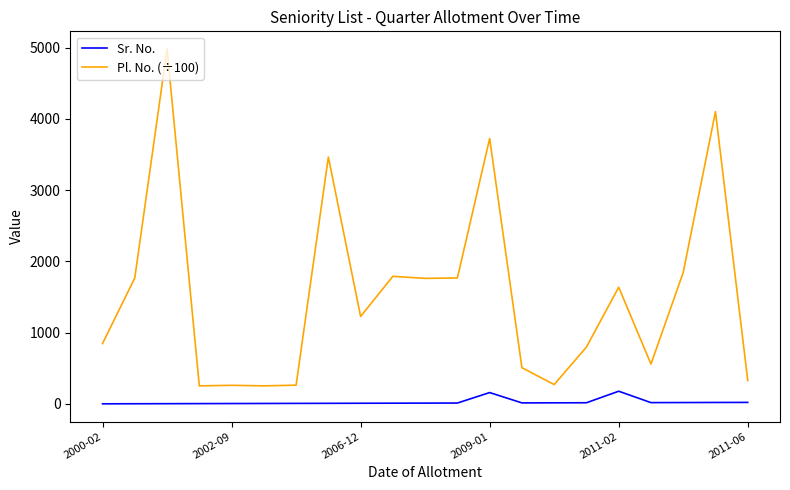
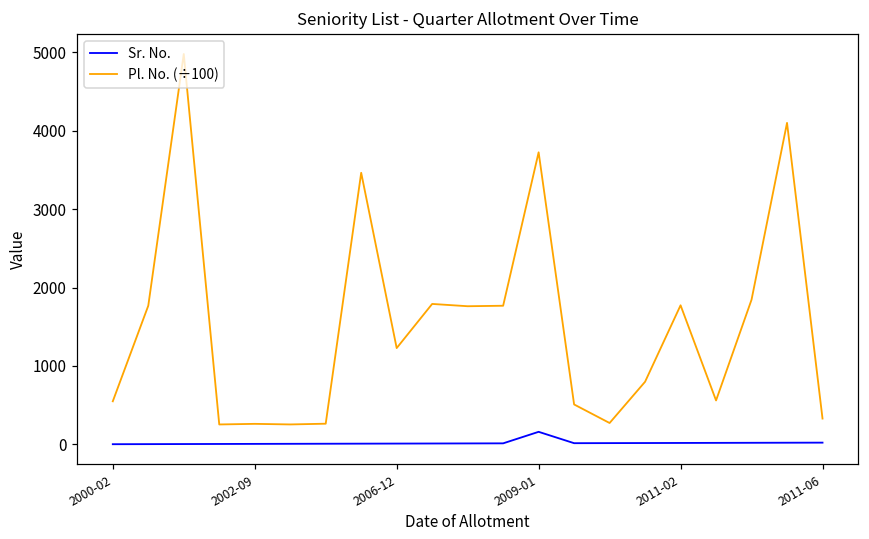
  {
    "Sr. No.": {
      "2000-02": 0,
      "2002-09": 0,
      "2006-12": 0,
      "2009-01": 200,
-     "2011-02": 200,
+     "2011-02": 0,
      "2011-06": 0
    },
    "Pl. No. (÷100)": {
-     "2000-02": 800,
+     "2000-02": 500,
      "2002-09": 300,
      "2006-12": 1200,
      "2009-01": 3700,
-     "2011-02": 1600,
+     "2011-02": 1800,
      "2011-06": 300
    }
  }
